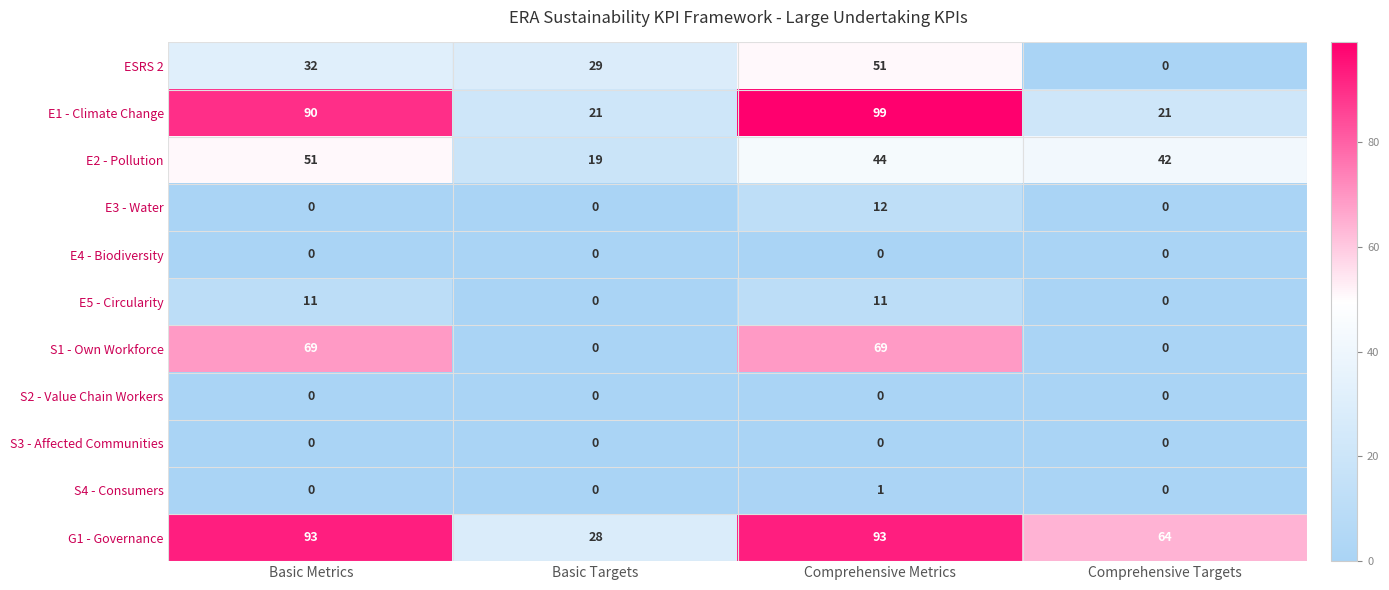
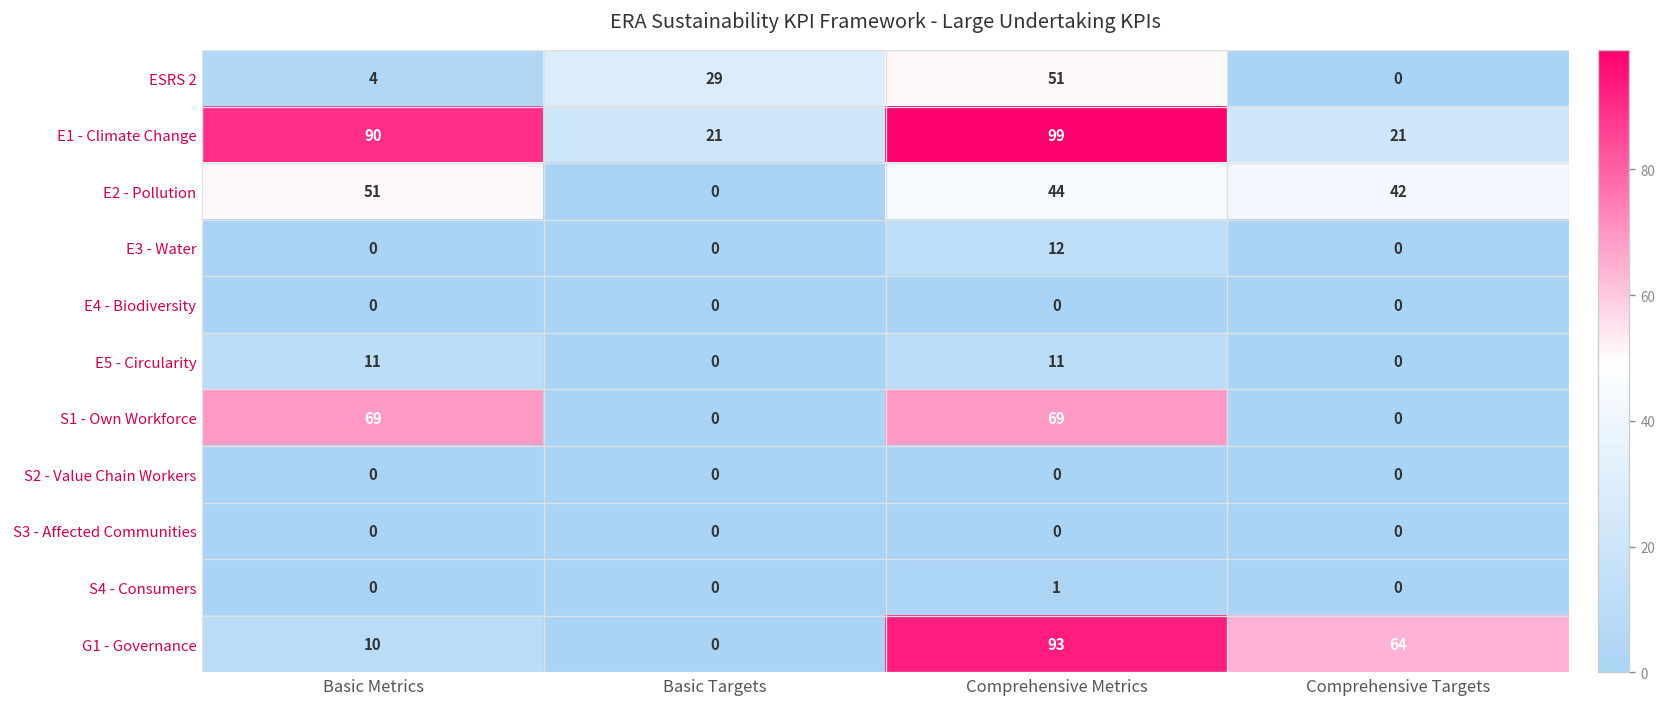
  {
    "ESRS 2": {
-     "Basic Metrics": 32,
+     "Basic Metrics": 4,
      "Basic Targets": 29,
      "Comprehensive Metrics": 51,
      "Comprehensive Targets": 0
    },
    "E1 - Climate Change": {
      "Basic Metrics": 90,
      "Basic Targets": 21,
      "Comprehensive Metrics": 99,
      "Comprehensive Targets": 21
    },
    "E2 - Pollution": {
      "Basic Metrics": 51,
-     "Basic Targets": 19,
+     "Basic Targets": 0,
      "Comprehensive Metrics": 44,
      "Comprehensive Targets": 42
    },
    "E3 - Water": {
      "Basic Metrics": 0,
      "Basic Targets": 0,
      "Comprehensive Metrics": 12,
      "Comprehensive Targets": 0
    },
    "E4 - Biodiversity": {
      "Basic Metrics": 0,
      "Basic Targets": 0,
      "Comprehensive Metrics": 0,
      "Comprehensive Targets": 0
    },
    "E5 - Circularity": {
      "Basic Metrics": 11,
      "Basic Targets": 0,
      "Comprehensive Metrics": 11,
      "Comprehensive Targets": 0
    },
    "S1 - Own Workforce": {
      "Basic Metrics": 69,
      "Basic Targets": 0,
      "Comprehensive Metrics": 69,
      "Comprehensive Targets": 0
    },
    "S2 - Value Chain Workers": {
      "Basic Metrics": 0,
      "Basic Targets": 0,
      "Comprehensive Metrics": 0,
      "Comprehensive Targets": 0
    },
    "S3 - Affected Communities": {
      "Basic Metrics": 0,
      "Basic Targets": 0,
      "Comprehensive Metrics": 0,
      "Comprehensive Targets": 0
    },
    "S4 - Consumers": {
      "Basic Metrics": 0,
      "Basic Targets": 0,
      "Comprehensive Metrics": 1,
      "Comprehensive Targets": 0
    },
    "G1 - Governance": {
-     "Basic Metrics": 93,
-     "Basic Targets": 28,
+     "Basic Metrics": 10,
+     "Basic Targets": 0,
      "Comprehensive Metrics": 93,
      "Comprehensive Targets": 64
    }
  }
